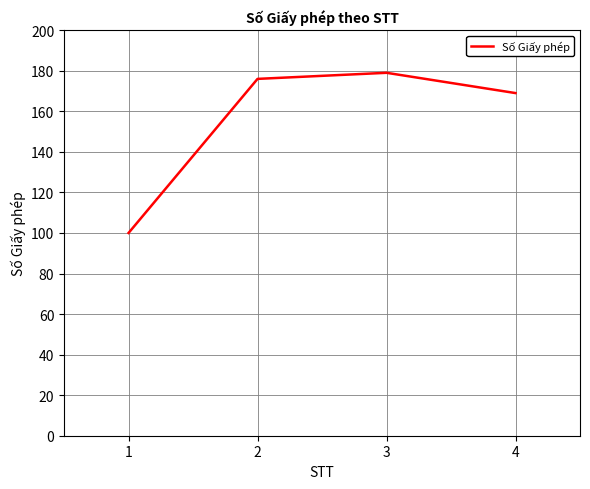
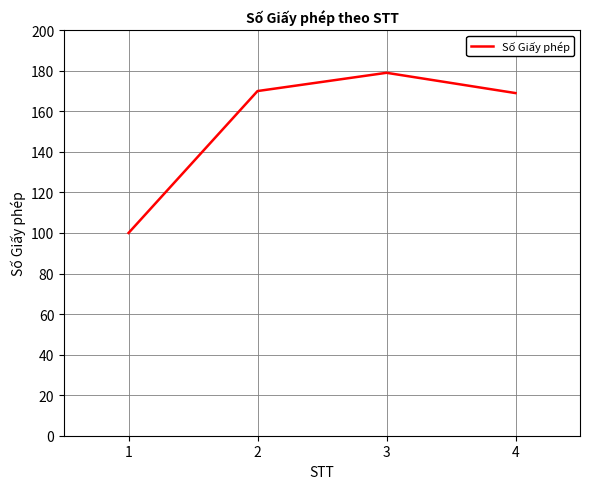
  {
    "1": 100,
-   "2": 176,
+   "2": 170,
    "3": 179,
    "4": 169
  }
